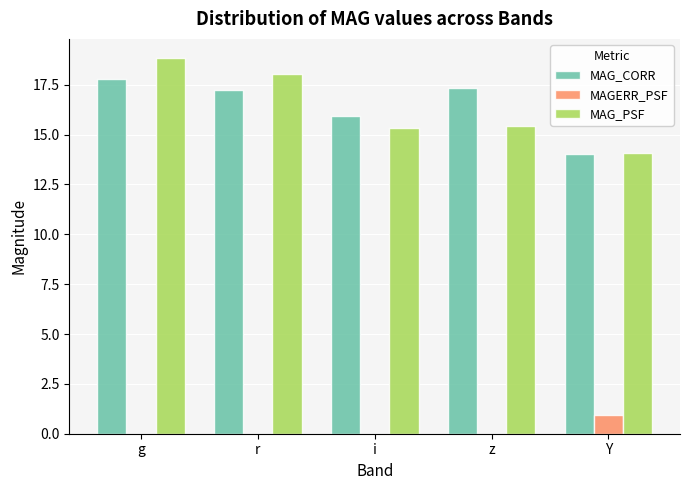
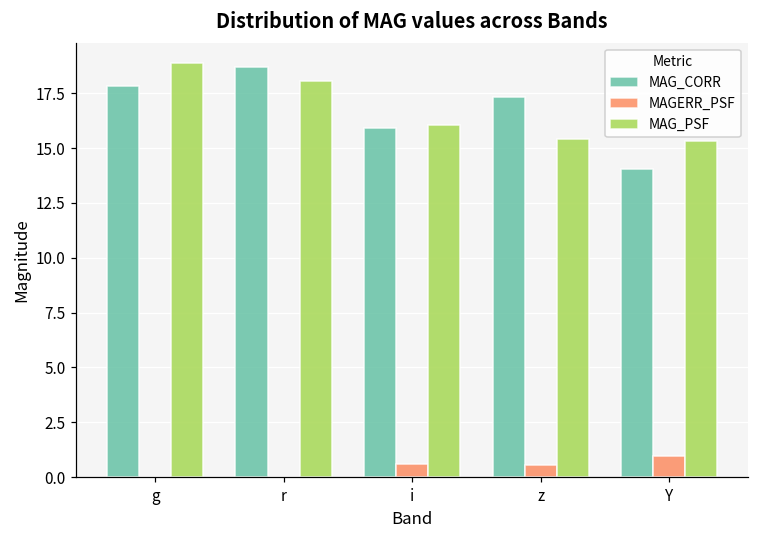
  {
    "MAG_CORR": {
      "g": 17.8,
-     "r": 17.2,
+     "r": 18.7,
      "i": 15.9,
      "z": 17.3,
      "Y": 14.0
    },
    "MAGERR_PSF": {
-     "i": 0.0,
-     "z": 0.0,
+     "i": 0.6,
+     "z": 0.6,
      "Y": 0.9
    },
    "MAG_PSF": {
      "g": 18.9,
      "r": 18.0,
-     "i": 15.3,
+     "i": 16.1,
      "z": 15.4,
-     "Y": 14.1
+     "Y": 15.3
    }
  }
